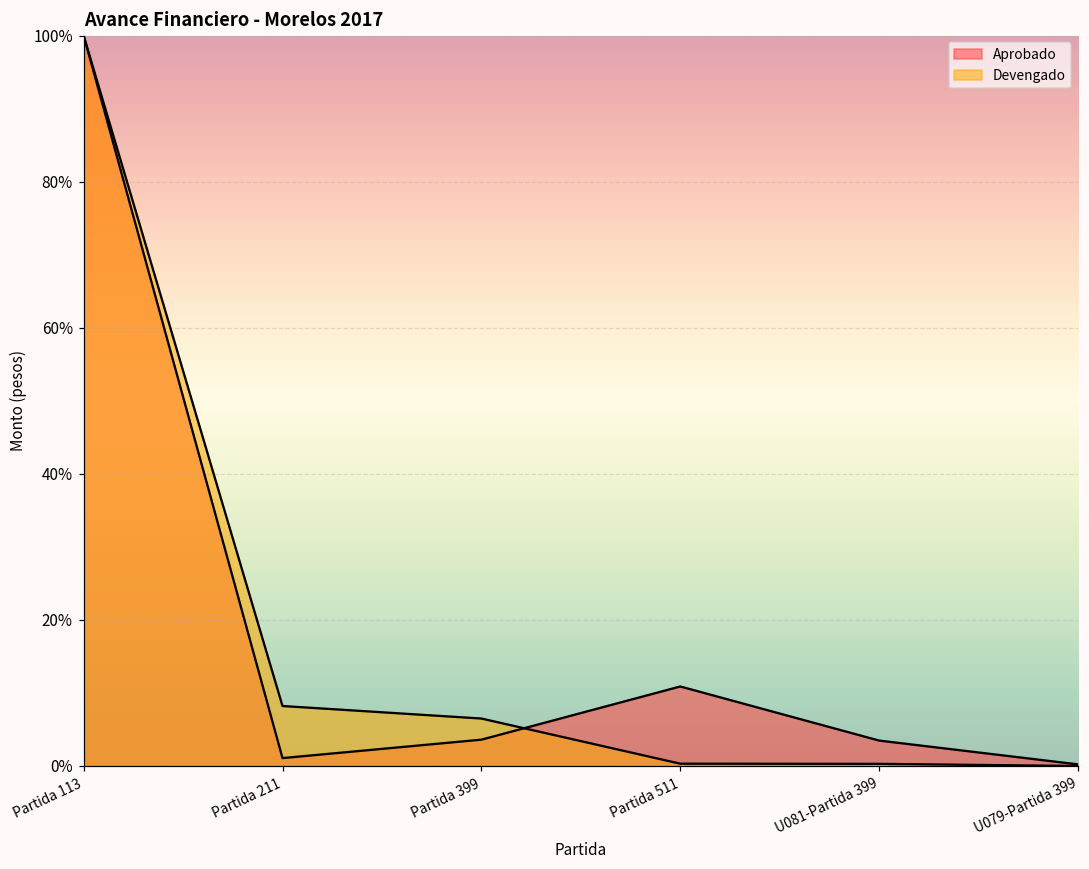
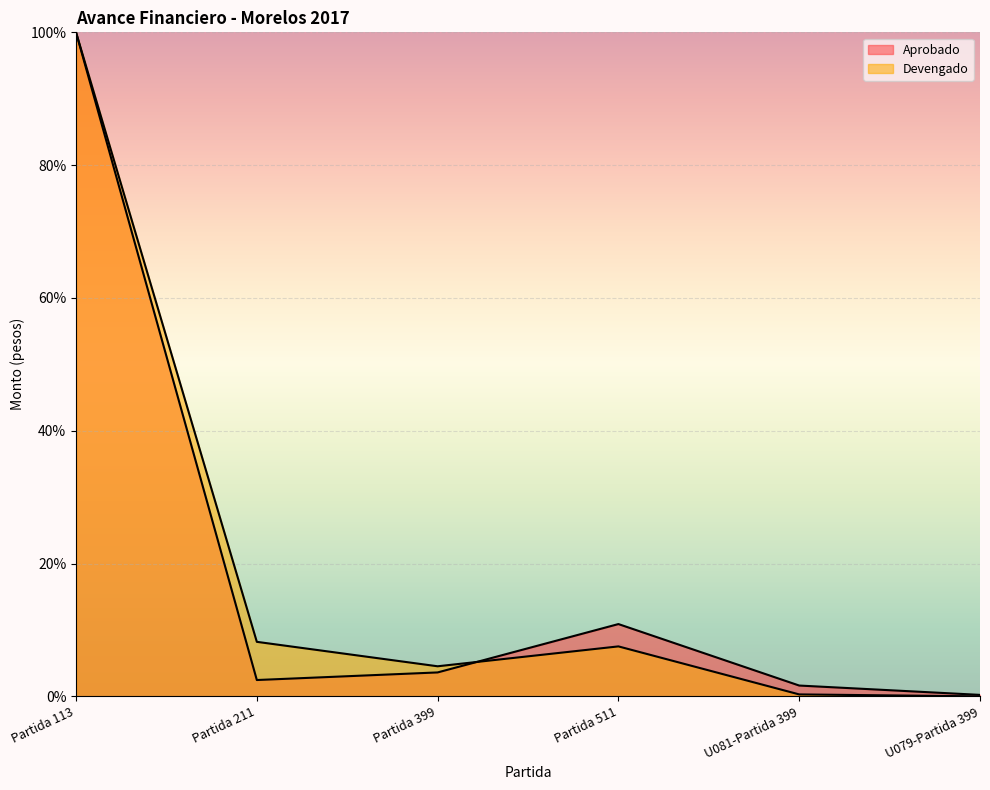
  {
    "Aprobado": {
-     "Partida 211": "1%",
+     "Partida 211": "2%",
      "Partida 399": "4%",
      "Partida 511": "11%",
-     "U081-Partida 399": "3%"
+     "U081-Partida 399": "2%"
    },
    "Devengado": {
      "Partida 211": "8%",
-     "Partida 399": "6%",
-     "Partida 511": "0%",
+     "Partida 399": "5%",
+     "Partida 511": "8%",
      "U081-Partida 399": "0%"
    }
  }
